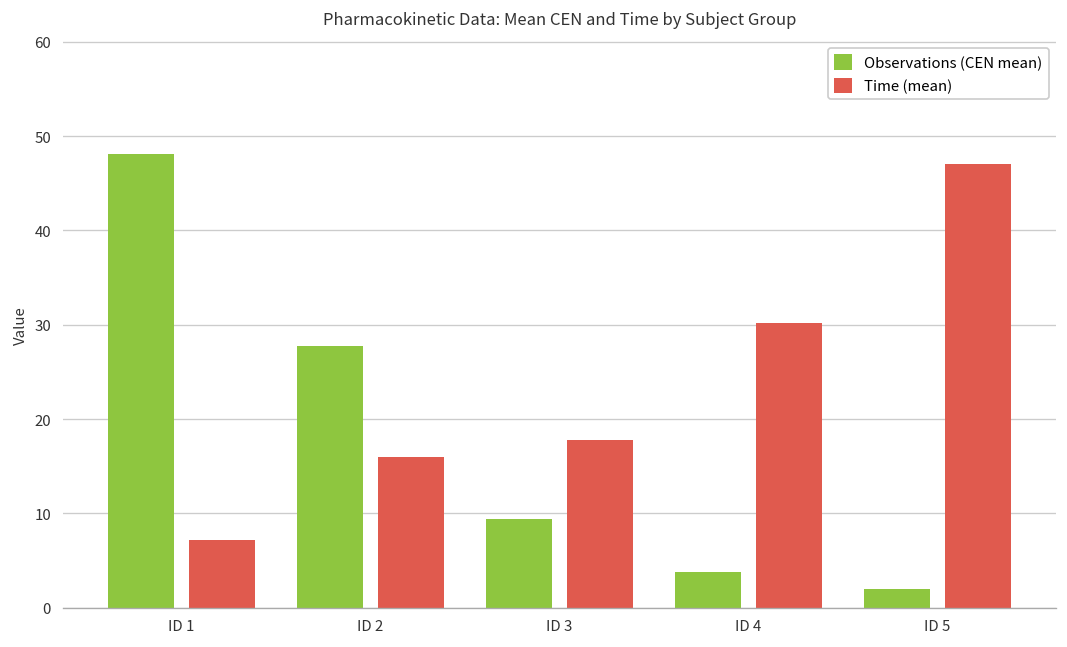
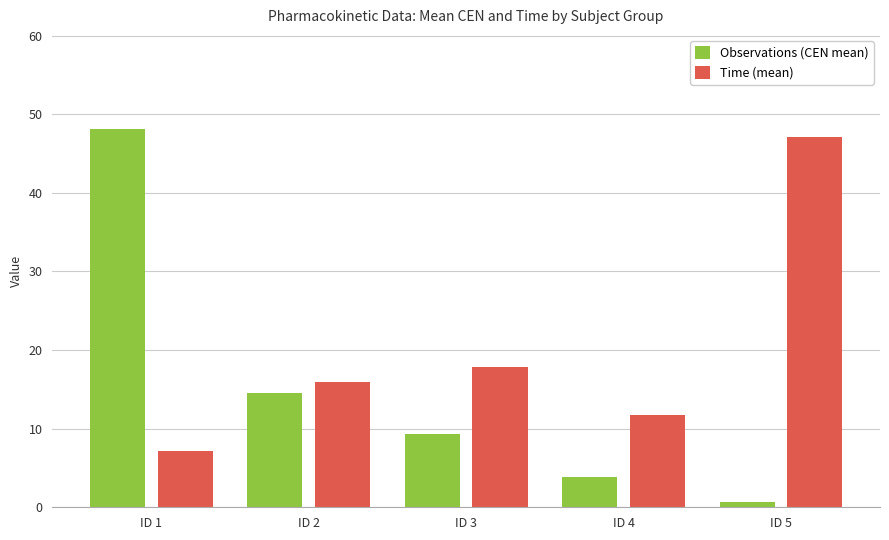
  {
    "Observations (CEN mean)": {
      "ID 1": 48,
-     "ID 2": 28,
+     "ID 2": 15,
      "ID 3": 9,
      "ID 4": 4,
-     "ID 5": 2
+     "ID 5": 1
    },
    "Time (mean)": {
      "ID 1": 7,
      "ID 2": 16,
      "ID 3": 18,
-     "ID 4": 30,
+     "ID 4": 12,
      "ID 5": 47
    }
  }
